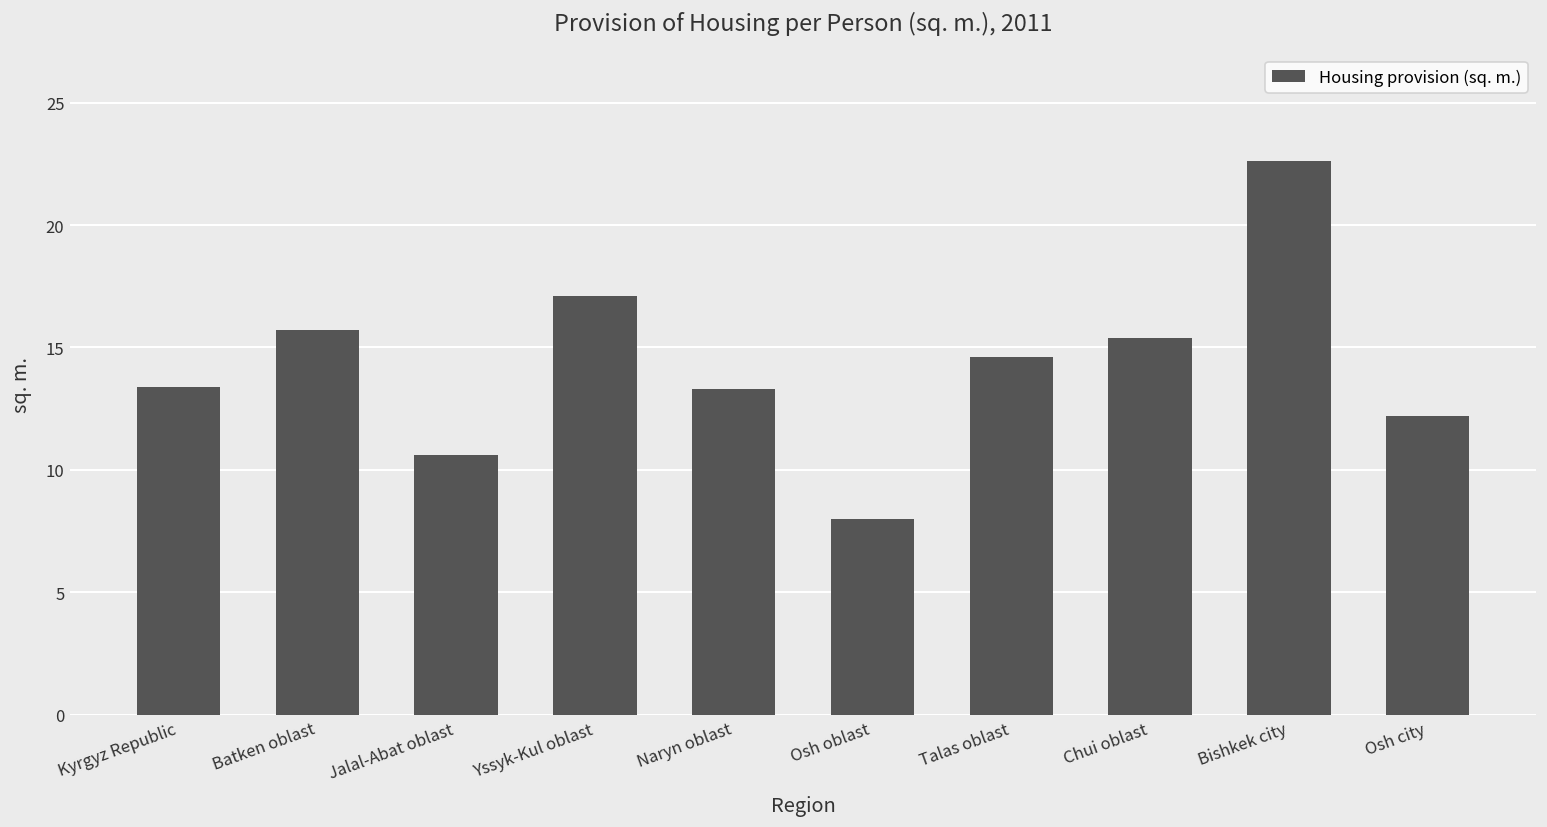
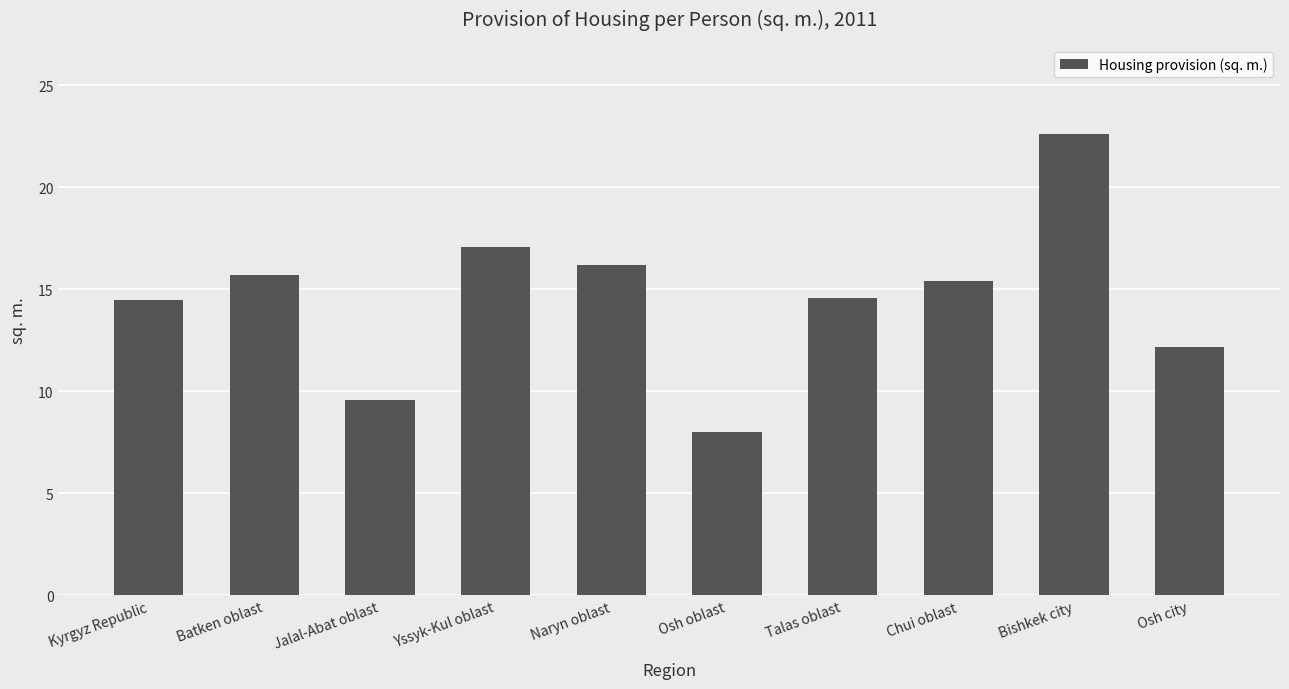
  {
-   "Kyrgyz Republic": 13.4,
+   "Kyrgyz Republic": 14.5,
    "Batken oblast": 15.7,
-   "Jalal-Abat oblast": 10.6,
+   "Jalal-Abat oblast": 9.6,
    "Yssyk-Kul oblast": 17.1,
-   "Naryn oblast": 13.3,
+   "Naryn oblast": 16.2,
    "Osh oblast": 8.0,
    "Talas oblast": 14.6,
    "Chui oblast": 15.4,
    "Bishkek city": 22.6,
    "Osh city": 12.2
  }
